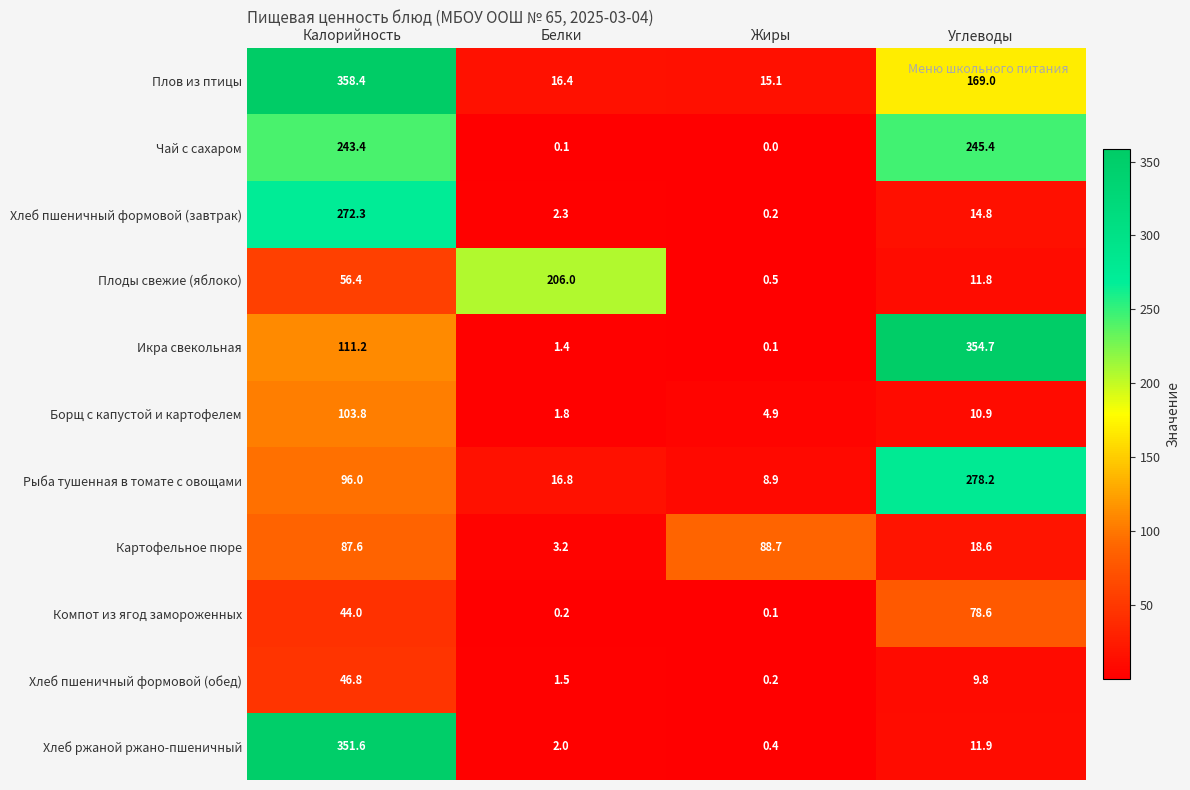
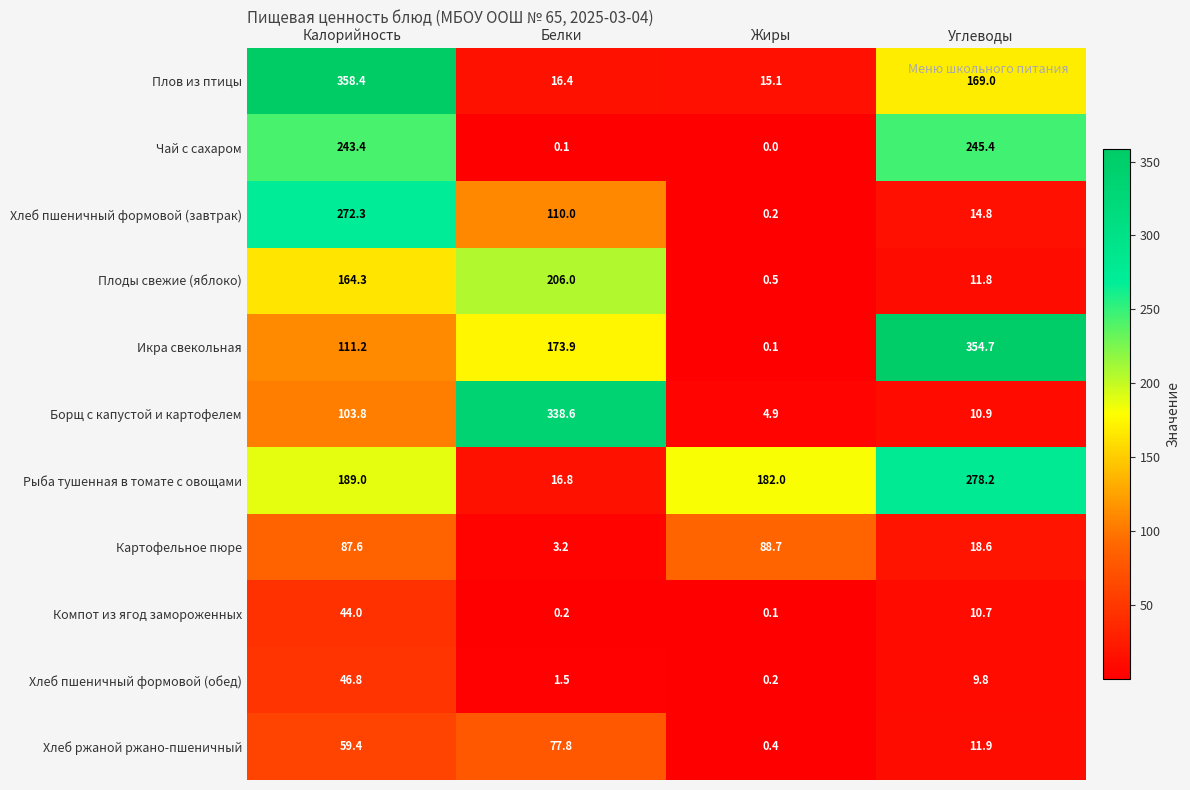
  {
    "Плов из птицы": {
      "Калорийность": 358.4,
      "Белки": 16.4,
      "Жиры": 15.1
    },
    "Чай с сахаром": {
      "Калорийность": 243.4,
      "Белки": 0.1,
      "Жиры": 0.0,
      "Углеводы": 245.4
    },
    "Хлеб пшеничный формовой (завтрак)": {
      "Калорийность": 272.3,
-     "Белки": 2.3,
+     "Белки": 110.0,
      "Жиры": 0.2,
      "Углеводы": 14.8
    },
    "Плоды свежие (яблоко)": {
-     "Калорийность": 56.4,
+     "Калорийность": 164.3,
      "Белки": 206.0,
      "Жиры": 0.5,
      "Углеводы": 11.8
    },
    "Икра свекольная": {
      "Калорийность": 111.2,
-     "Белки": 1.4,
+     "Белки": 173.9,
      "Жиры": 0.1,
      "Углеводы": 354.7
    },
    "Борщ с капустой и картофелем": {
      "Калорийность": 103.8,
-     "Белки": 1.8,
+     "Белки": 338.6,
      "Жиры": 4.9,
      "Углеводы": 10.9
    },
    "Рыба тушенная в томате с овощами": {
-     "Калорийность": 96.0,
+     "Калорийность": 189.0,
      "Белки": 16.8,
-     "Жиры": 8.9,
+     "Жиры": 182.0,
      "Углеводы": 278.2
    },
    "Картофельное пюре": {
      "Калорийность": 87.6,
      "Белки": 3.2,
      "Жиры": 88.7,
      "Углеводы": 18.6
    },
    "Компот из ягод замороженных": {
      "Калорийность": 44.0,
      "Белки": 0.2,
      "Жиры": 0.1,
-     "Углеводы": 78.6
+     "Углеводы": 10.7
    },
    "Хлеб пшеничный формовой (обед)": {
      "Калорийность": 46.8,
      "Белки": 1.5,
      "Жиры": 0.2,
      "Углеводы": 9.8
    },
    "Хлеб ржаной ржано-пшеничный": {
-     "Калорийность": 351.6,
-     "Белки": 2.0,
+     "Калорийность": 59.4,
+     "Белки": 77.8,
      "Жиры": 0.4,
      "Углеводы": 11.9
    }
  }
